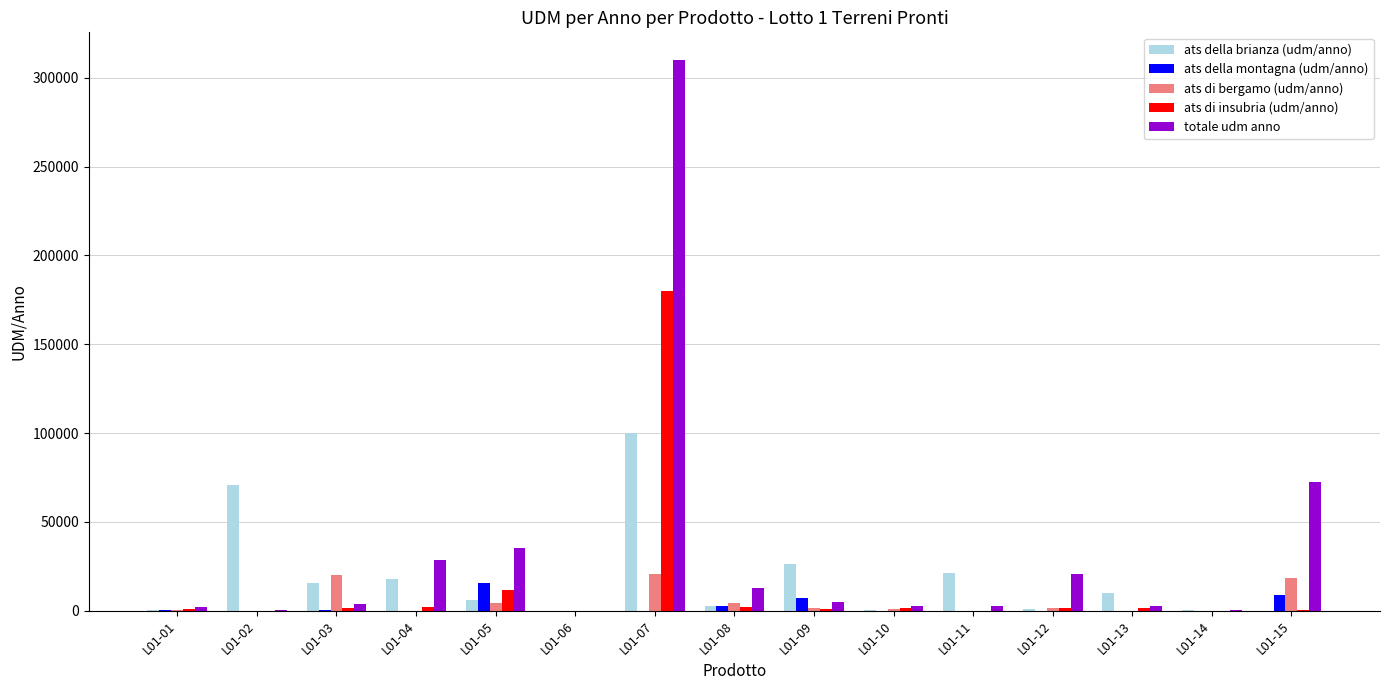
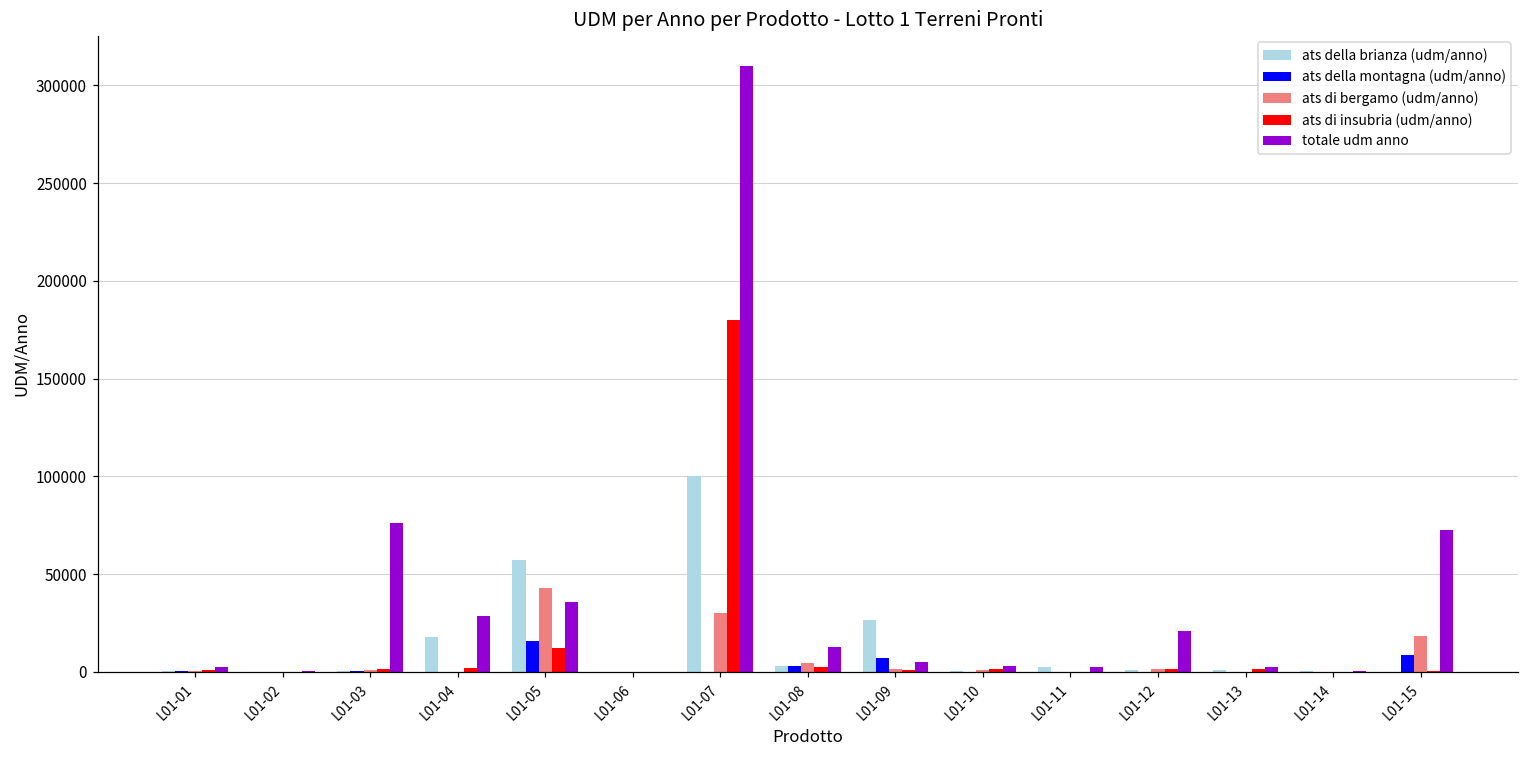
  {
    "ats della brianza (udm/anno)": {
-     "L01-02": 71000,
-     "L01-03": 16000,
+     "L01-02": 0,
+     "L01-03": 0,
      "L01-04": 18000,
-     "L01-05": 6000,
+     "L01-05": 57000,
      "L01-07": 100000,
      "L01-08": 3000,
      "L01-09": 27000,
-     "L01-11": 21000,
-     "L01-13": 10000
+     "L01-11": 3000,
+     "L01-13": 1000
    },
    "ats della montagna (udm/anno)": {
      "L01-02": 0,
      "L01-04": 0,
      "L01-05": 16000,
      "L01-06": 0,
      "L01-07": 0,
      "L01-08": 3000,
      "L01-09": 7000,
      "L01-11": 0,
      "L01-12": 0,
      "L01-13": 0,
      "L01-14": 0,
      "L01-15": 9000
    },
    "ats di bergamo (udm/anno)": {
-     "L01-03": 20000,
+     "L01-03": 1000,
      "L01-04": 0,
-     "L01-05": 5000,
+     "L01-05": 43000,
      "L01-06": 0,
-     "L01-07": 21000,
+     "L01-07": 30000,
      "L01-08": 5000,
      "L01-09": 2000,
      "L01-11": 0,
      "L01-12": 2000,
      "L01-14": 0,
      "L01-15": 18000
    },
    "ats di insubria (udm/anno)": {
      "L01-03": 2000,
      "L01-04": 2000,
      "L01-05": 12000,
      "L01-06": 0,
      "L01-07": 180000,
      "L01-08": 2000,
      "L01-11": 0,
      "L01-13": 2000,
      "L01-14": 0
    },
    "totale udm anno": {
      "L01-01": 2000,
-     "L01-03": 4000,
+     "L01-03": 76000,
      "L01-04": 29000,
      "L01-05": 36000,
      "L01-07": 310000,
      "L01-08": 13000,
      "L01-09": 5000,
      "L01-10": 3000,
      "L01-11": 3000,
      "L01-12": 21000,
      "L01-13": 2000,
      "L01-15": 72000
    }
  }
